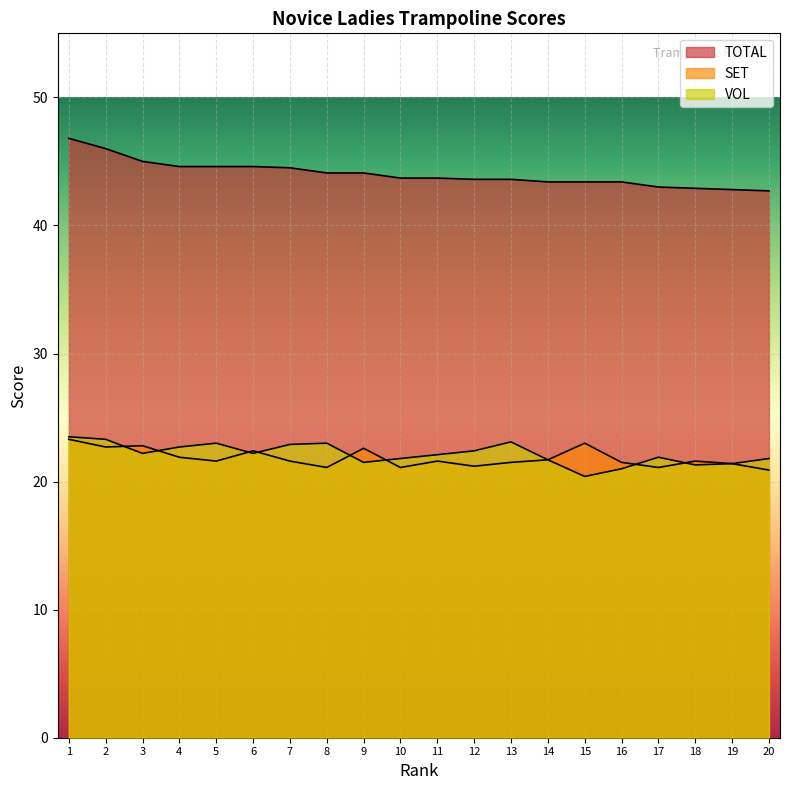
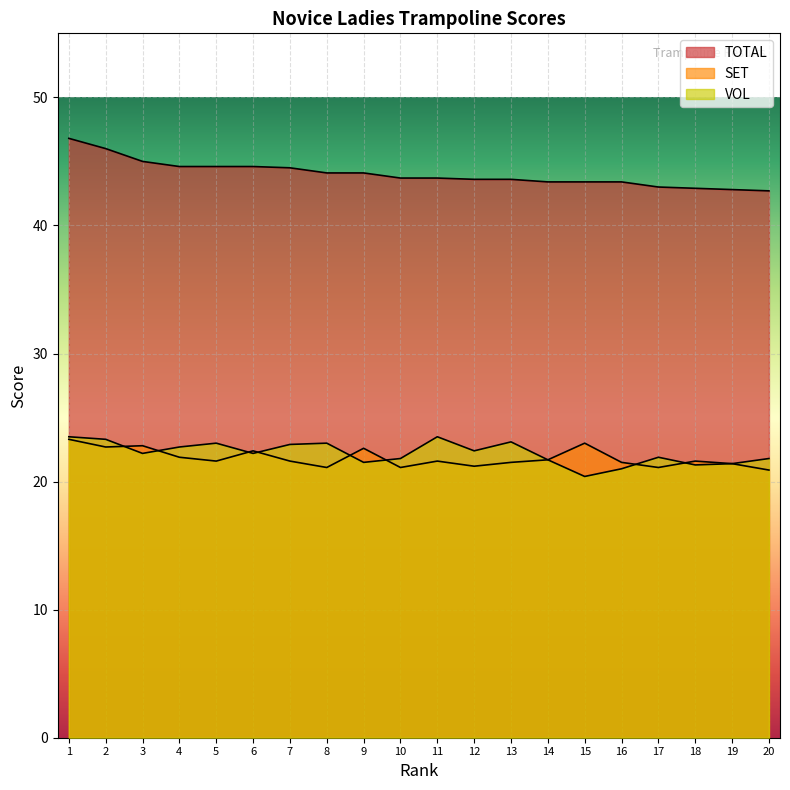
  {
    "TOTAL": {
      "1": 46.8,
      "2": 46.0,
      "3": 45.0,
      "4": 44.6,
      "5": 44.6,
      "6": 44.6,
      "7": 44.5,
      "8": 44.1,
      "9": 44.1,
      "10": 43.7,
      "11": 43.7,
      "12": 43.6,
      "13": 43.6,
      "14": 43.4,
      "15": 43.4,
      "16": 43.4,
      "17": 43.0,
      "18": 42.9,
      "19": 42.8,
      "20": 42.7
    },
    "SET": {
      "2": 22.7,
      "3": 22.8,
      "4": 21.9,
      "5": 21.6,
      "6": 22.4,
      "7": 21.6,
      "8": 21.1,
      "9": 22.6,
      "10": 21.1,
      "11": 21.6,
      "12": 21.2,
      "13": 21.5,
      "15": 23.0,
      "16": 21.5,
      "17": 21.1,
      "18": 21.6,
      "20": 20.9
    },
    "VOL": {
      "2": 23.3,
      "3": 22.2,
      "4": 22.7,
      "5": 23.0,
      "6": 22.2,
      "7": 22.9,
      "8": 23.0,
      "9": 21.5,
      "10": 21.8,
-     "11": 22.1,
+     "11": 23.5,
      "12": 22.4,
      "13": 23.1,
      "15": 20.4,
      "16": 21.0,
      "17": 21.9,
      "18": 21.3,
      "20": 21.8
    }
  }
